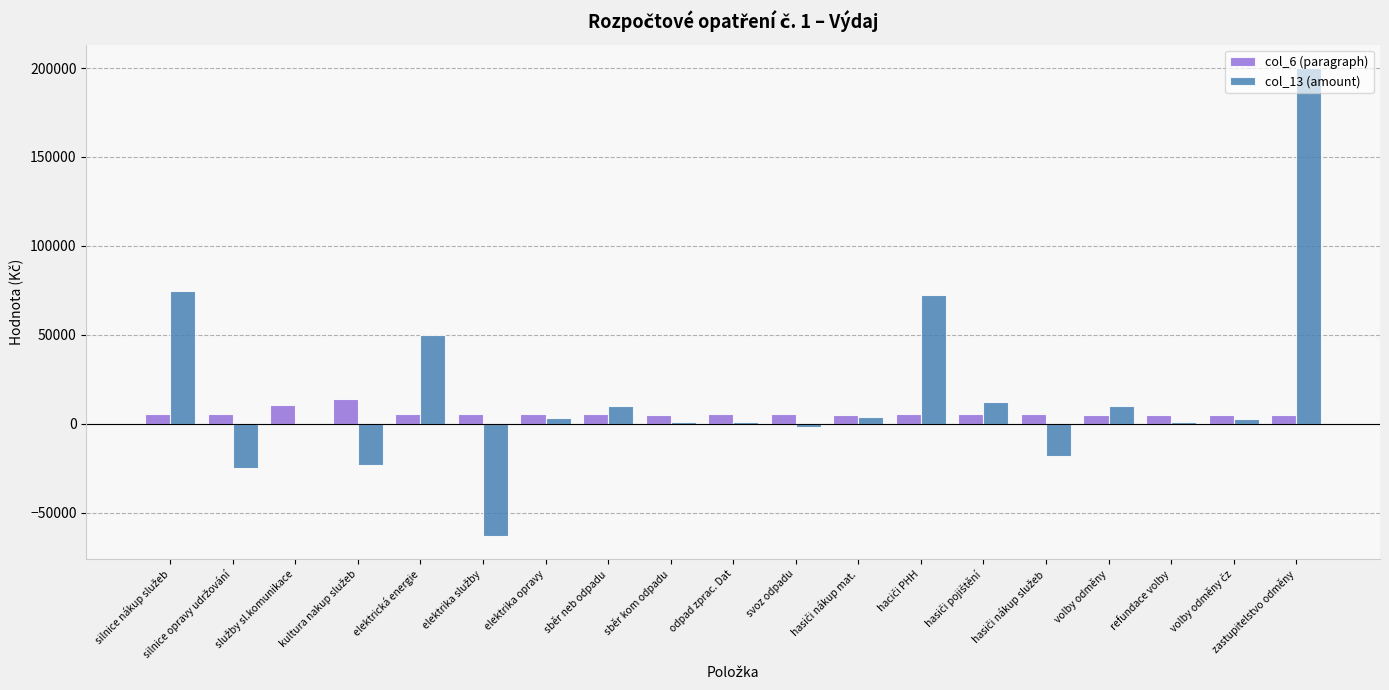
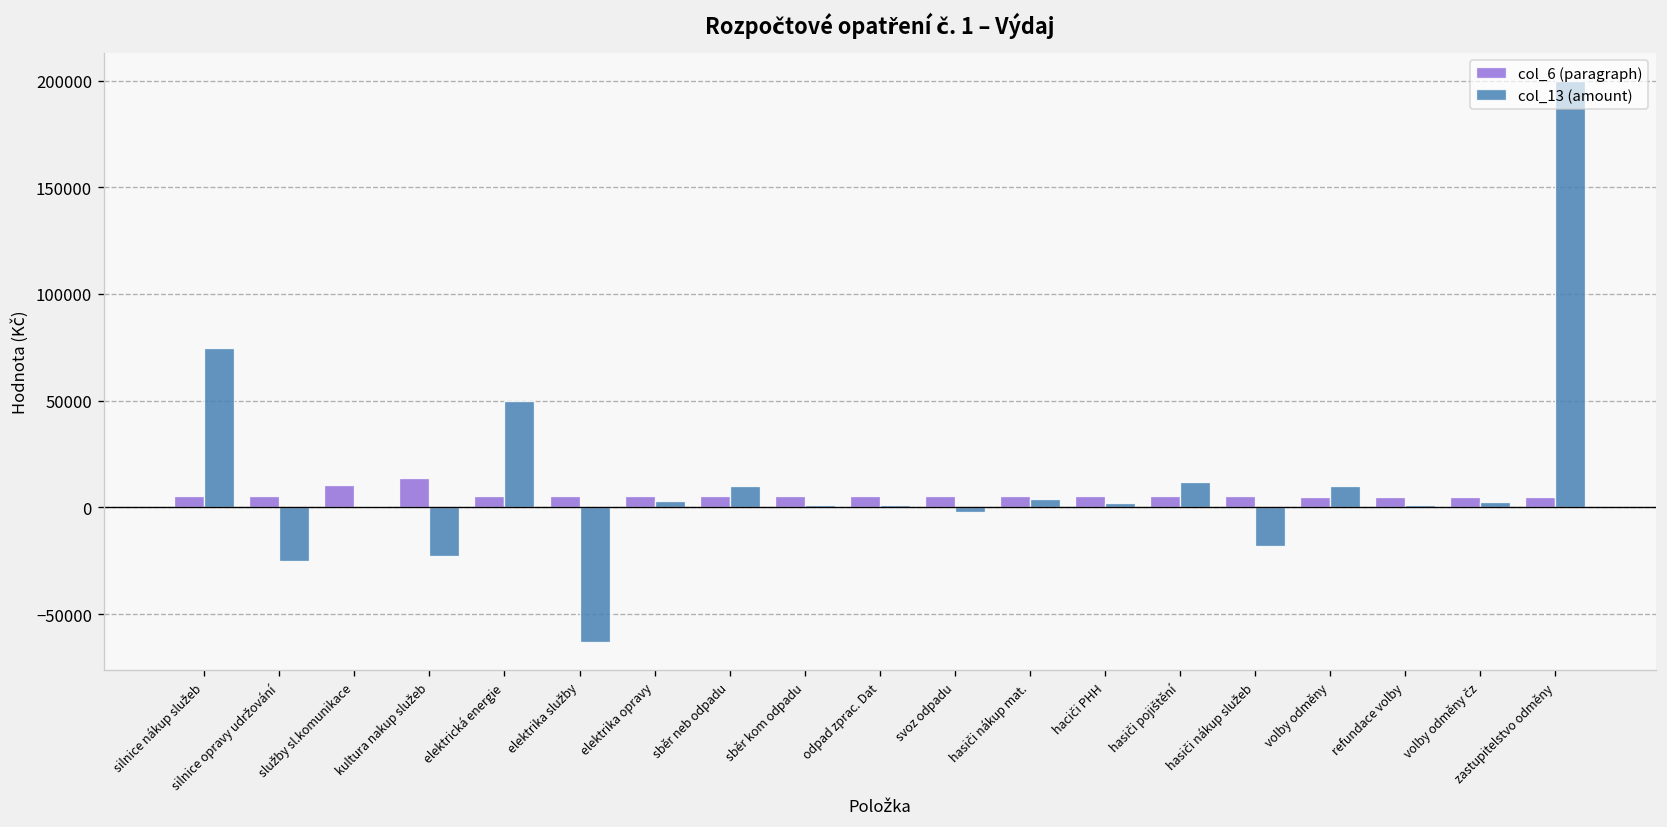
  {
    "col_6 (paragraph)": {
      "silnice nákup služeb": 5000,
      "silnice opravy udržování": 5000,
      "služby sl.komunikace": 11000,
      "kultura nakup služeb": 14000,
      "elektrická energie": 5000,
      "elektrika služby": 5000,
      "elektrika opravy": 5000,
      "sběr neb odpadu": 5000,
      "sběr kom odpadu": 5000,
      "odpad zprac. Dat": 5000,
      "svoz odpadu": 5000,
      "hasiči nákup mat.": 5000,
      "haciči PHH": 5000,
      "hasiči pojištění": 5000,
      "hasiči nákup služeb": 5000,
      "volby odměny": 5000,
      "refundace volby": 5000,
      "volby odměny čz": 5000,
      "zastupitelstvo odměny": 5000
    },
    "col_13 (amount)": {
      "silnice nákup služeb": 74000,
      "silnice opravy udržování": -25000,
      "kultura nakup služeb": -23000,
      "elektrická energie": 50000,
      "elektrika služby": -63000,
      "elektrika opravy": 3000,
      "sběr neb odpadu": 10000,
      "svoz odpadu": -2000,
      "hasiči nákup mat.": 4000,
-     "haciči PHH": 73000,
+     "haciči PHH": 2000,
      "hasiči pojištění": 12000,
      "hasiči nákup služeb": -18000,
      "volby odměny": 10000,
      "volby odměny čz": 3000
    }
  }
